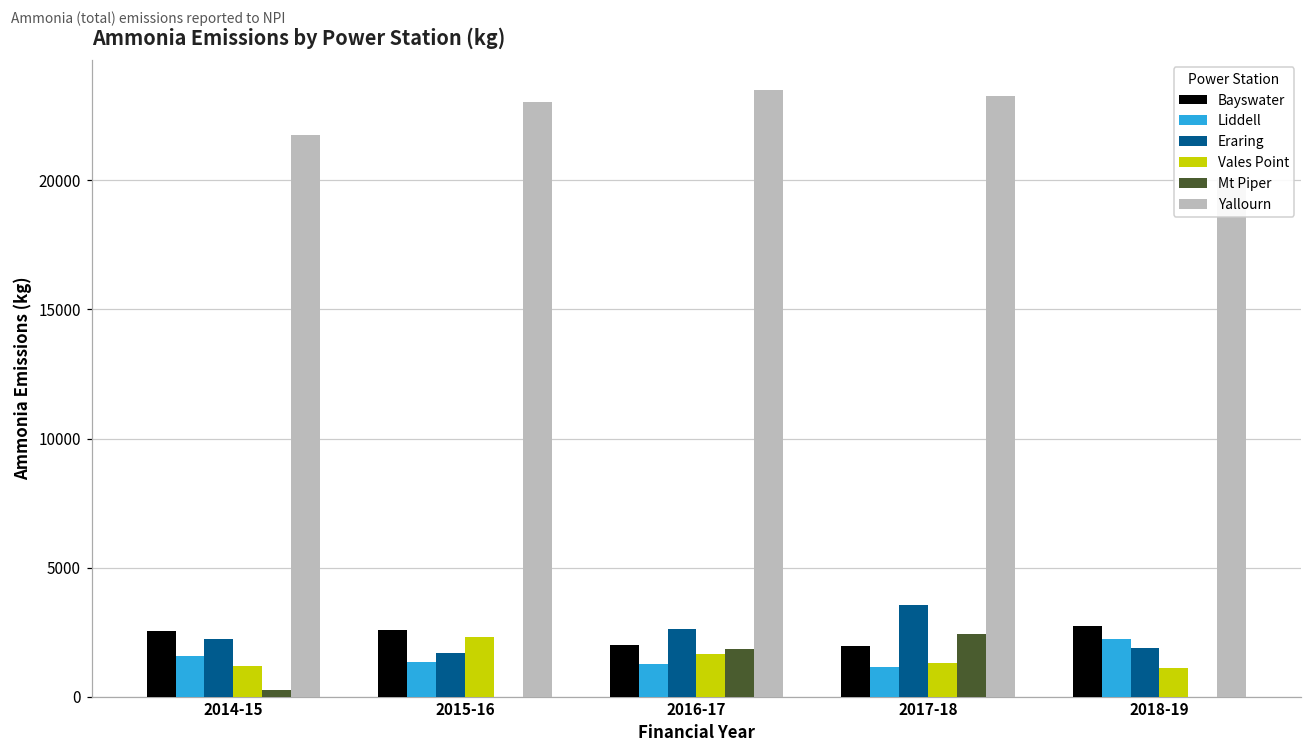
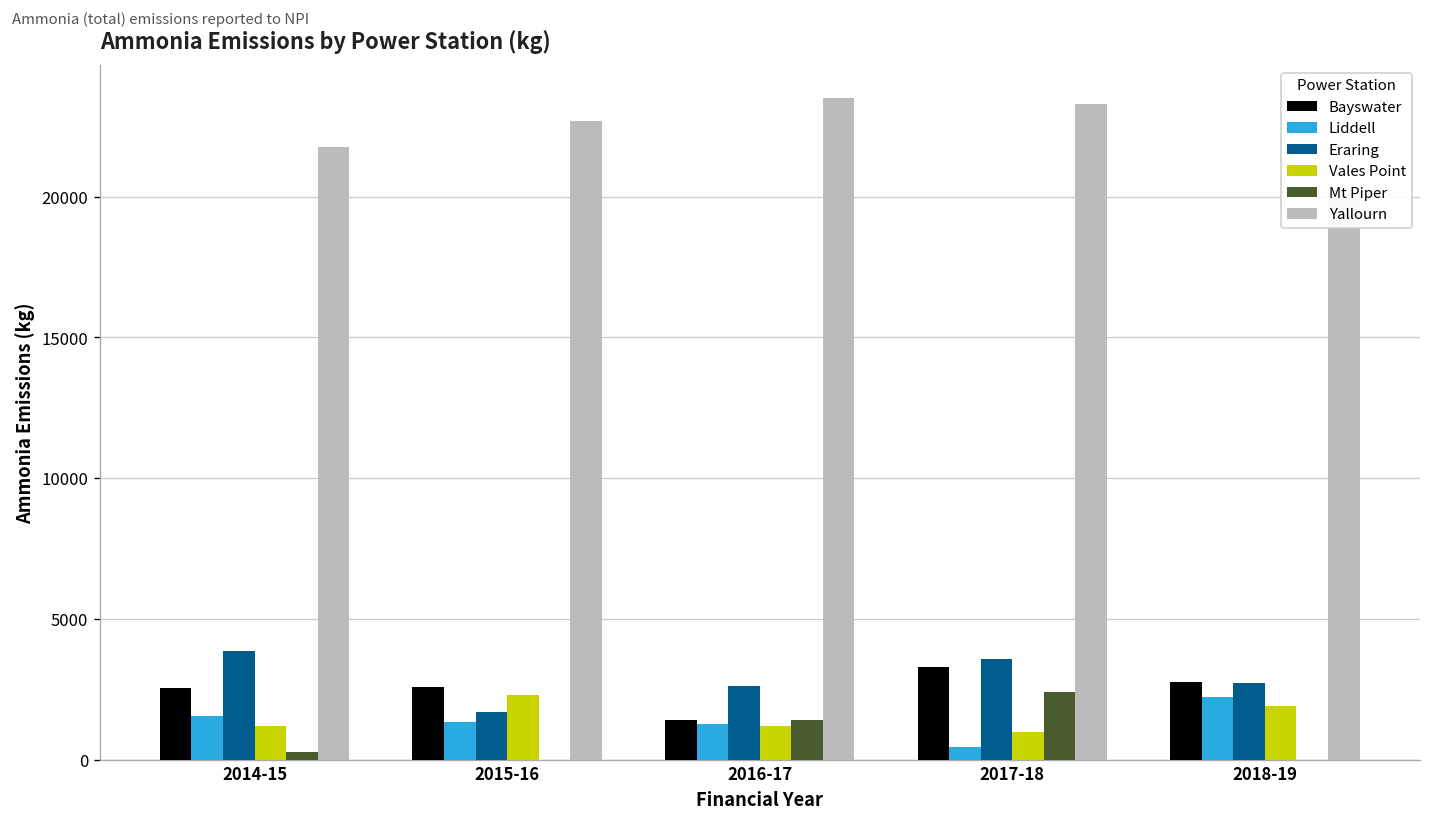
  {
    "Bayswater": {
      "2014-15": 2500,
      "2015-16": 2600,
-     "2016-17": 2000,
-     "2017-18": 1900,
+     "2016-17": 1400,
+     "2017-18": 3300,
      "2018-19": 2700
    },
    "Liddell": {
      "2014-15": 1600,
      "2015-16": 1300,
      "2016-17": 1300,
-     "2017-18": 1100,
+     "2017-18": 400,
      "2018-19": 2200
    },
    "Eraring": {
-     "2014-15": 2200,
+     "2014-15": 3900,
      "2015-16": 1700,
      "2016-17": 2600,
      "2017-18": 3600,
-     "2018-19": 1900
+     "2018-19": 2700
    },
    "Vales Point": {
      "2014-15": 1200,
      "2015-16": 2300,
-     "2016-17": 1700,
-     "2017-18": 1300,
-     "2018-19": 1100
+     "2016-17": 1200,
+     "2017-18": 1000,
+     "2018-19": 1900
    },
    "Mt Piper": {
      "2014-15": 300,
      "2015-16": 0,
-     "2016-17": 1800,
+     "2016-17": 1400,
      "2017-18": 2400,
      "2018-19": 0
    },
    "Yallourn": {
      "2014-15": 21800,
-     "2015-16": 23000,
+     "2015-16": 22700,
      "2016-17": 23500,
      "2017-18": 23300
    }
  }
